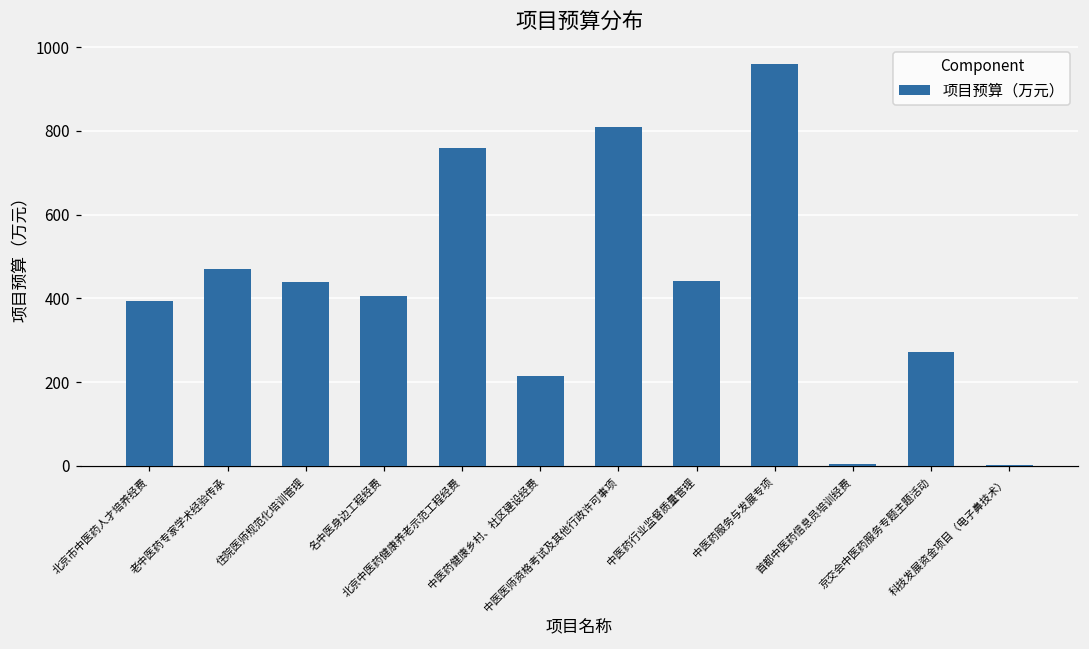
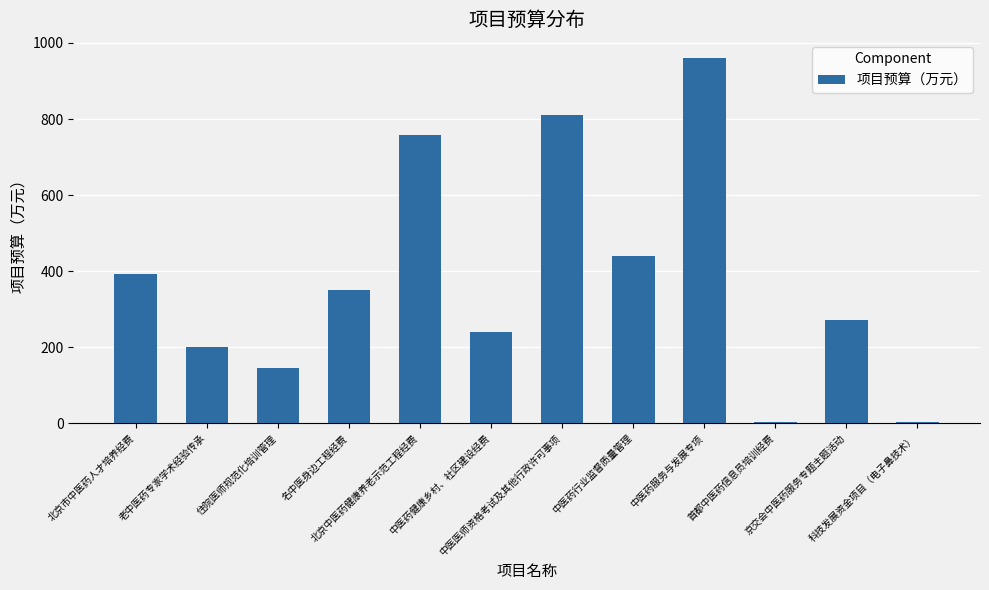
  {
    "北京市中医药人才培养经费": 390,
-   "老中医药专家学术经验传承": 470,
-   "住院医师规范化培训管理": 440,
-   "名中医身边工程经费": 410,
+   "老中医药专家学术经验传承": 200,
+   "住院医师规范化培训管理": 150,
+   "名中医身边工程经费": 350,
    "北京中医药健康养老示范工程经费": 760,
-   "中医药健康乡村、社区建设经费": 220,
+   "中医药健康乡村、社区建设经费": 240,
    "中医医师资格考试及其他行政许可事项": 810,
    "中医药行业监督质量管理": 440,
    "中医药服务与发展专项": 960,
    "京交会中医药服务专题主题活动": 270
  }
